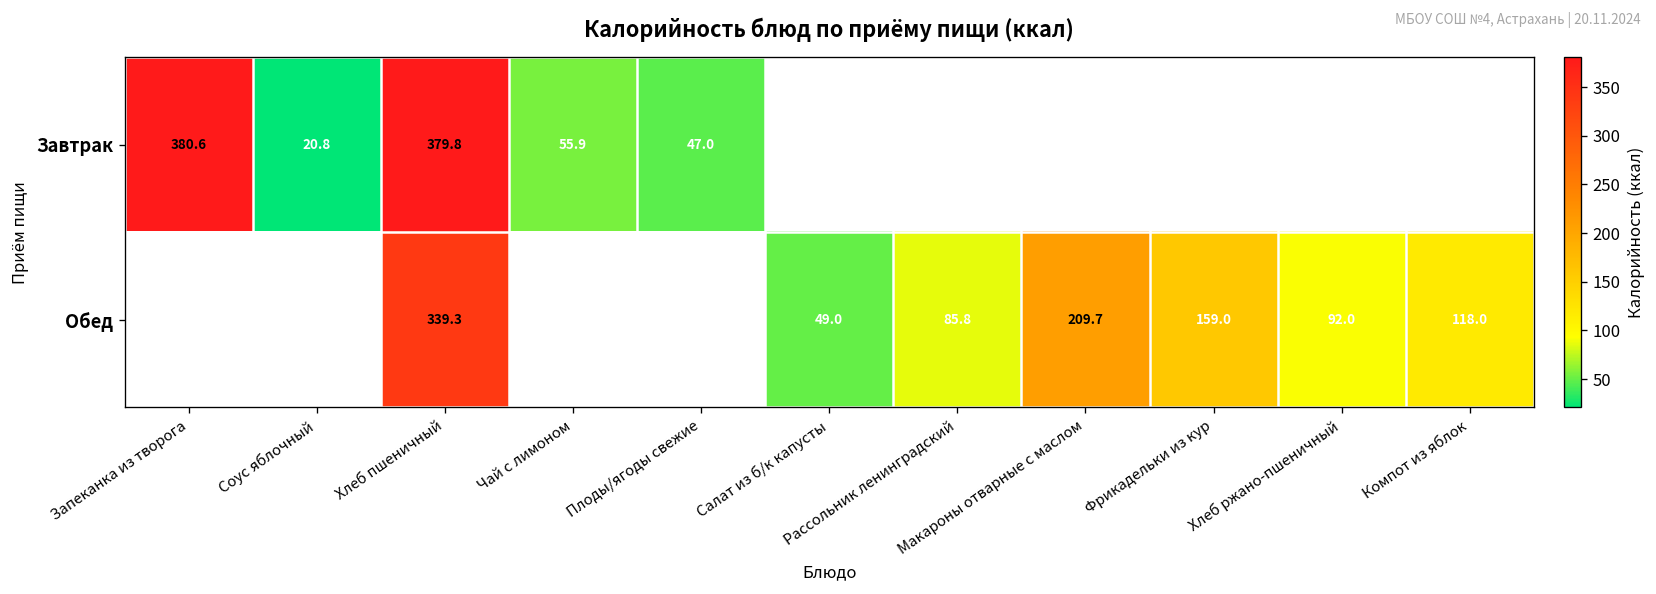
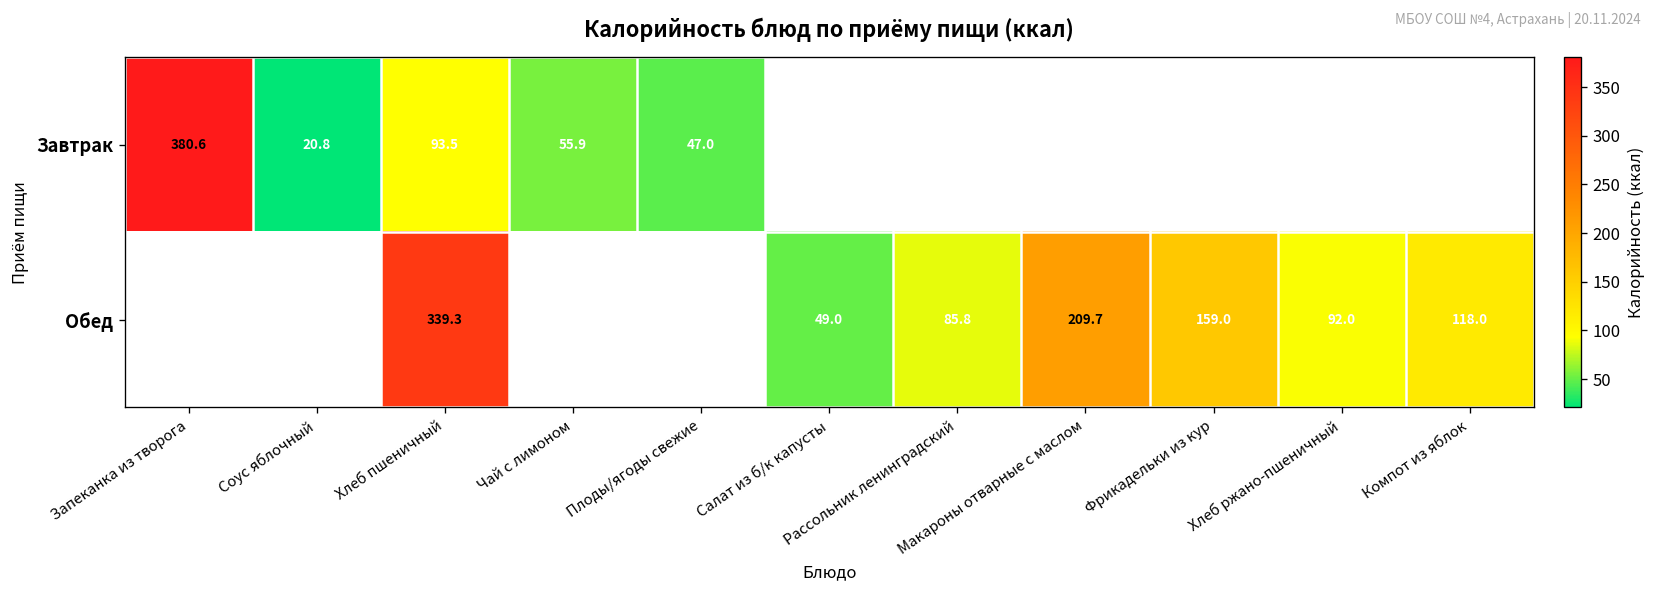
  {
    "Завтрак": {
      "Запеканка из творога": 380.6,
      "Соус яблочный": 20.8,
-     "Хлеб пшеничный": 379.8,
+     "Хлеб пшеничный": 93.5,
      "Чай с лимоном": 55.9,
      "Плоды/ягоды свежие": 47.0
    },
    "Обед": {
      "Хлеб пшеничный": 339.3,
      "Салат из б/к капусты": 49.0,
      "Рассольник ленинградский": 85.8,
      "Макароны отварные с маслом": 209.7,
      "Фрикадельки из кур": 159.0,
      "Хлеб ржано-пшеничный": 92.0,
      "Компот из яблок": 118.0
    }
  }
